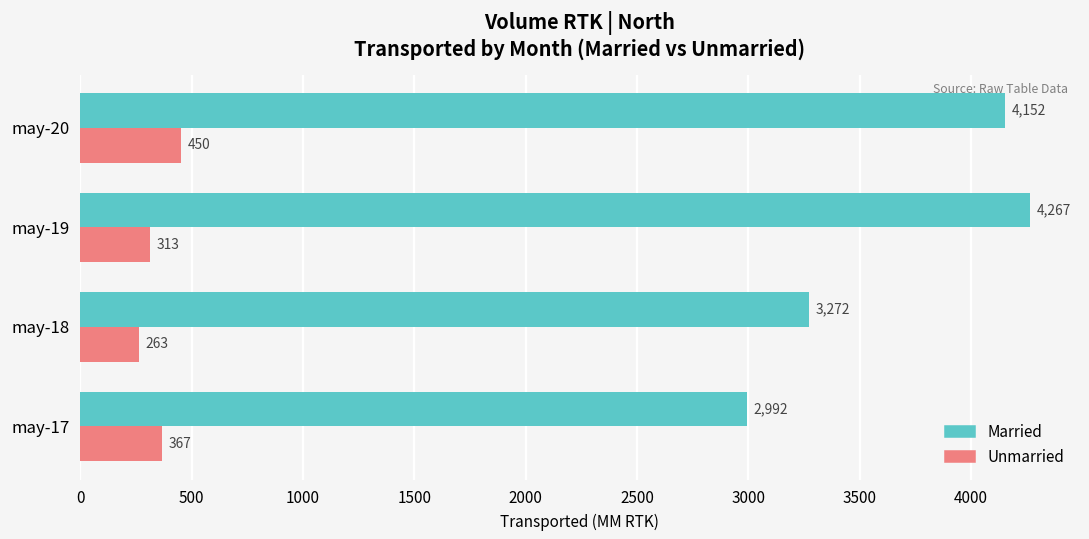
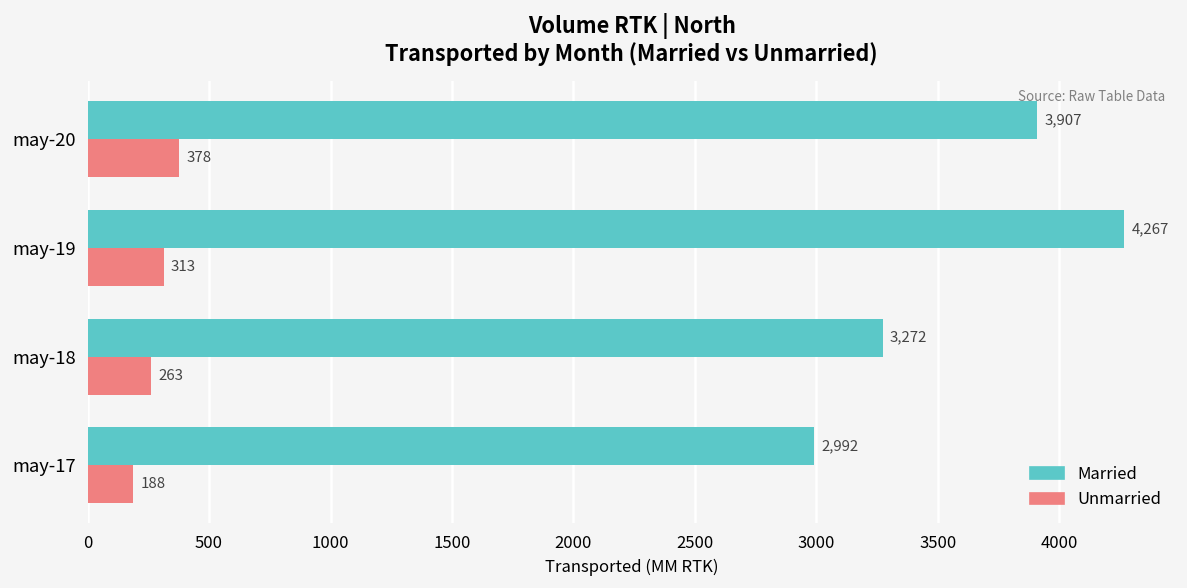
  {
    "Married": {
-     "may-20": "4,152",
+     "may-20": "3,907",
      "may-19": "4,267",
      "may-18": "3,272",
      "may-17": "2,992"
    },
    "Unmarried": {
-     "may-20": "450",
+     "may-20": "378",
      "may-19": "313",
      "may-18": "263",
-     "may-17": "367"
+     "may-17": "188"
    }
  }
